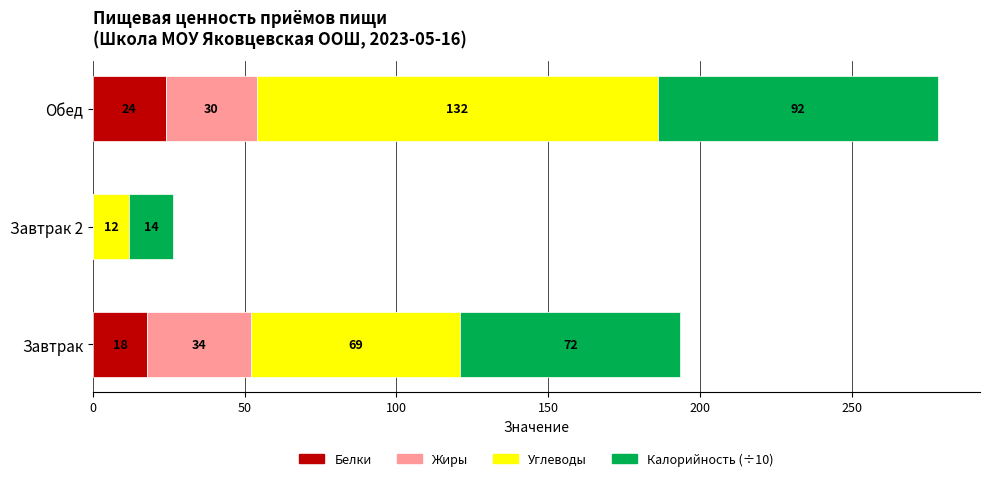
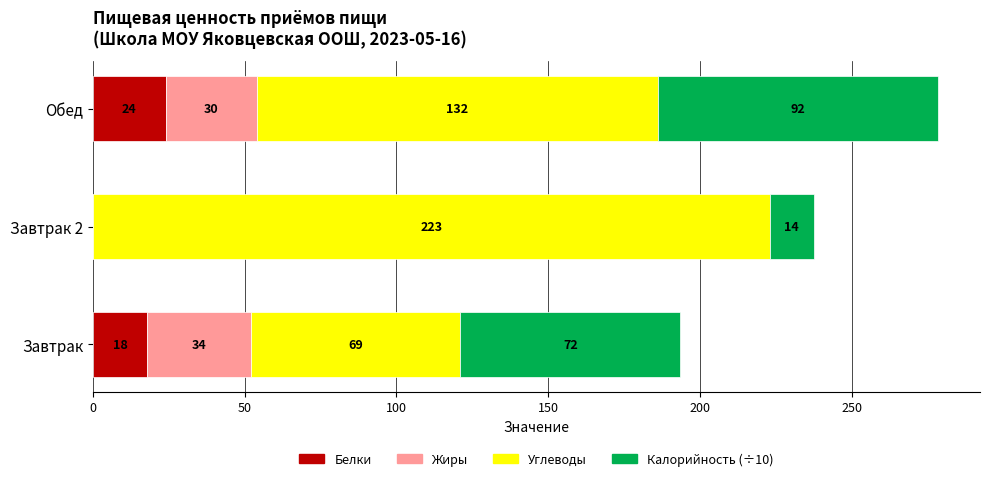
  {
    "Белки": {
      "Обед": 24,
      "Завтрак": 18
    },
    "Жиры": {
      "Обед": 30,
      "Завтрак": 34
    },
    "Углеводы": {
      "Обед": 132,
-     "Завтрак 2": 12,
+     "Завтрак 2": 223,
      "Завтрак": 69
    },
    "Калорийность (÷10)": {
      "Обед": 92,
      "Завтрак 2": 14,
      "Завтрак": 72
    }
  }
